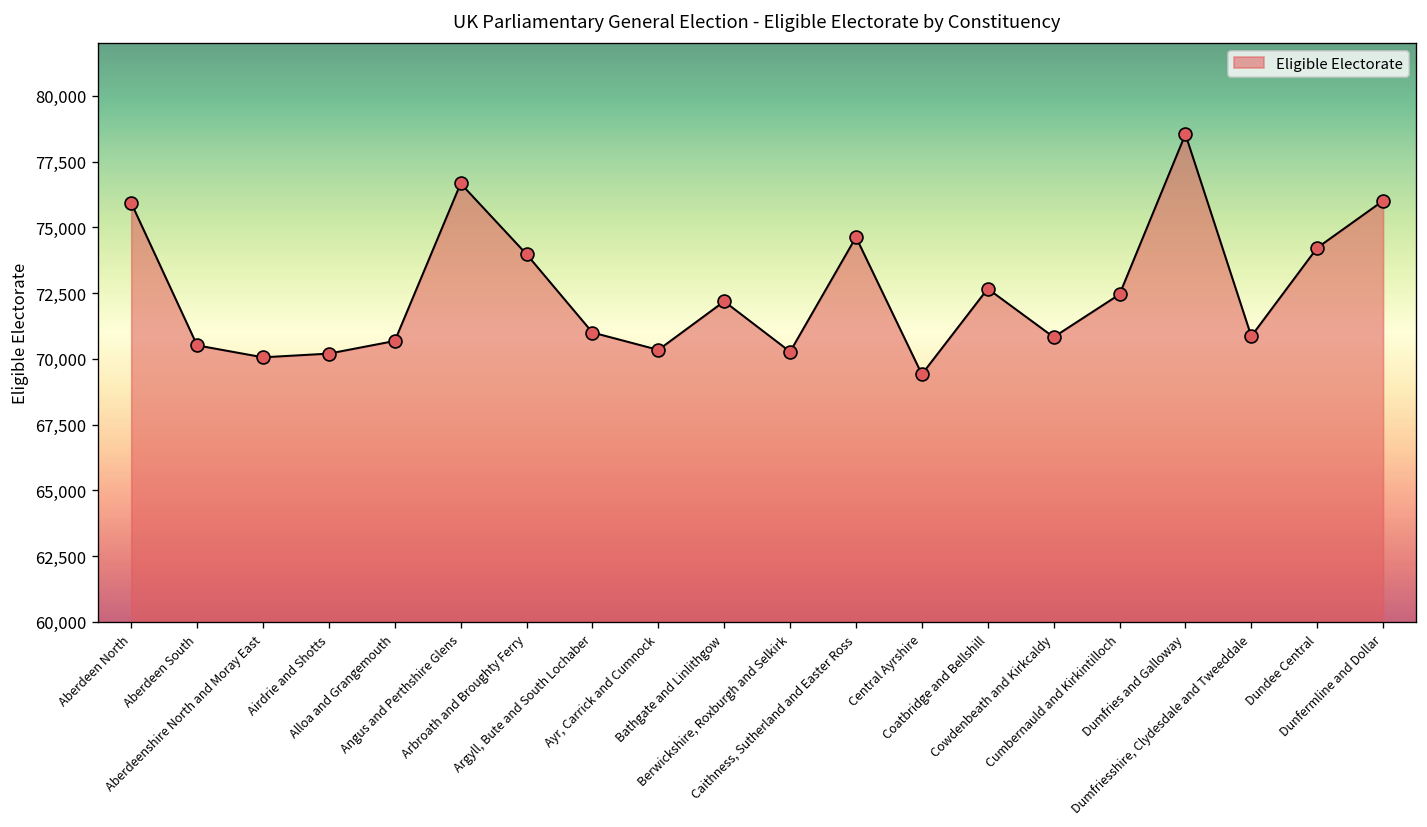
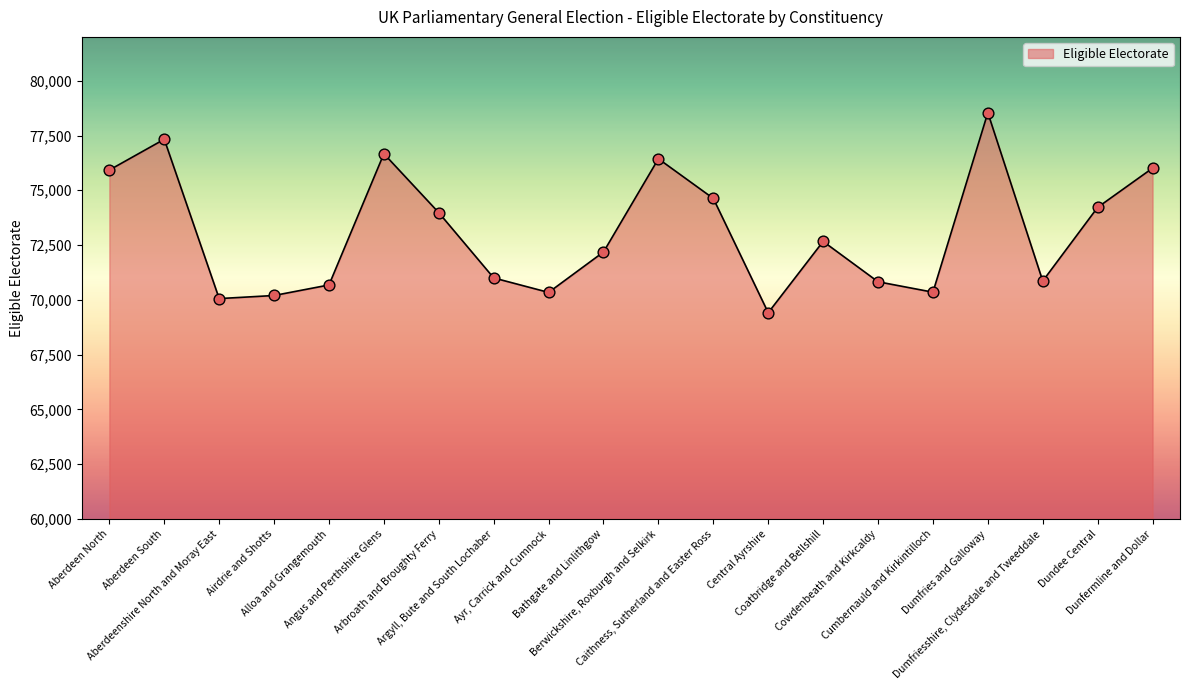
  {
    "Aberdeen North": "75,900",
-   "Aberdeen South": "70,500",
+   "Aberdeen South": "77,300",
    "Aberdeenshire North and Moray East": "70,100",
    "Airdrie and Shotts": "70,200",
    "Alloa and Grangemouth": "70,700",
    "Angus and Perthshire Glens": "76,700",
    "Arbroath and Broughty Ferry": "74,000",
    "Argyll, Bute and South Lochaber": "71,000",
    "Ayr, Carrick and Cumnock": "70,300",
    "Bathgate and Linlithgow": "72,200",
-   "Berwickshire, Roxburgh and Selkirk": "70,300",
+   "Berwickshire, Roxburgh and Selkirk": "76,400",
    "Caithness, Sutherland and Easter Ross": "74,600",
    "Central Ayrshire": "69,400",
    "Coatbridge and Bellshill": "72,700",
    "Cowdenbeath and Kirkcaldy": "70,800",
-   "Cumbernauld and Kirkintilloch": "72,500",
+   "Cumbernauld and Kirkintilloch": "70,400",
    "Dumfries and Galloway": "78,500",
    "Dumfriesshire, Clydesdale and Tweeddale": "70,900",
    "Dundee Central": "74,200",
    "Dunfermline and Dollar": "76,000"
  }
